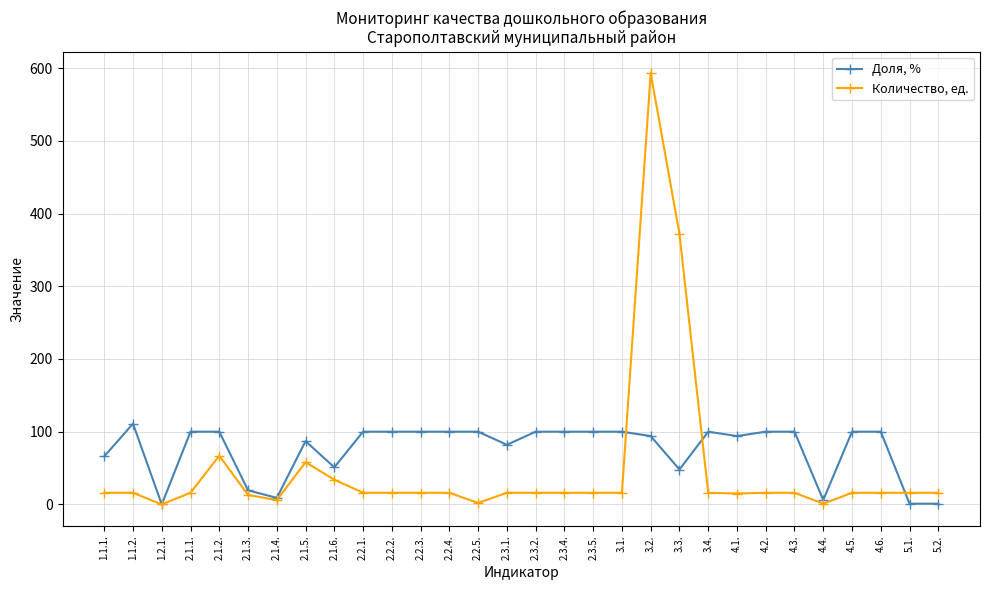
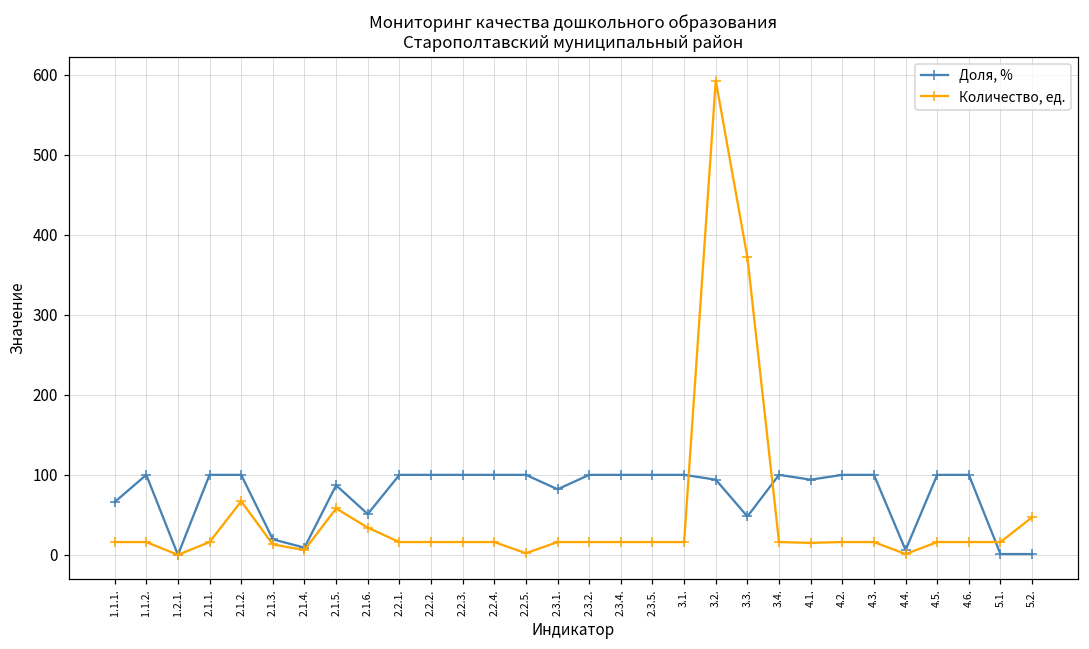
  {
    "Доля, %": {
      "1.1.1.": 70,
-     "1.1.2.": 110,
+     "1.1.2.": 100,
      "2.1.1.": 100,
      "2.1.2.": 100,
      "2.1.3.": 20,
      "2.1.5.": 90,
      "2.1.6.": 50,
      "2.2.1.": 100,
      "2.2.2.": 100,
      "2.2.3.": 100,
      "2.2.4.": 100,
      "2.2.5.": 100,
      "2.3.1.": 80,
      "2.3.2.": 100,
      "2.3.4.": 100,
      "2.3.5.": 100,
      "3.1.": 100,
      "3.2.": 90,
      "3.3.": 50,
      "3.4.": 100,
      "4.1.": 90,
      "4.2.": 100,
      "4.3.": 100,
      "4.4.": 10,
      "4.5.": 100,
      "4.6.": 100,
      "5.1.": 0,
      "5.2.": 0
    },
    "Количество, ед.": {
      "1.1.1.": 20,
      "1.1.2.": 20,
      "2.1.1.": 20,
      "2.1.2.": 70,
      "2.1.3.": 10,
      "2.1.5.": 60,
      "2.1.6.": 30,
      "2.2.1.": 20,
      "2.2.2.": 20,
      "2.2.3.": 20,
      "2.2.4.": 20,
      "2.2.5.": 0,
      "2.3.1.": 20,
      "2.3.2.": 20,
      "2.3.4.": 20,
      "2.3.5.": 20,
      "3.1.": 20,
      "3.2.": 590,
      "3.3.": 370,
      "3.4.": 20,
      "4.1.": 20,
      "4.2.": 20,
      "4.3.": 20,
      "4.4.": 0,
      "4.5.": 20,
      "4.6.": 20,
      "5.1.": 20,
-     "5.2.": 20
+     "5.2.": 50
    }
  }
